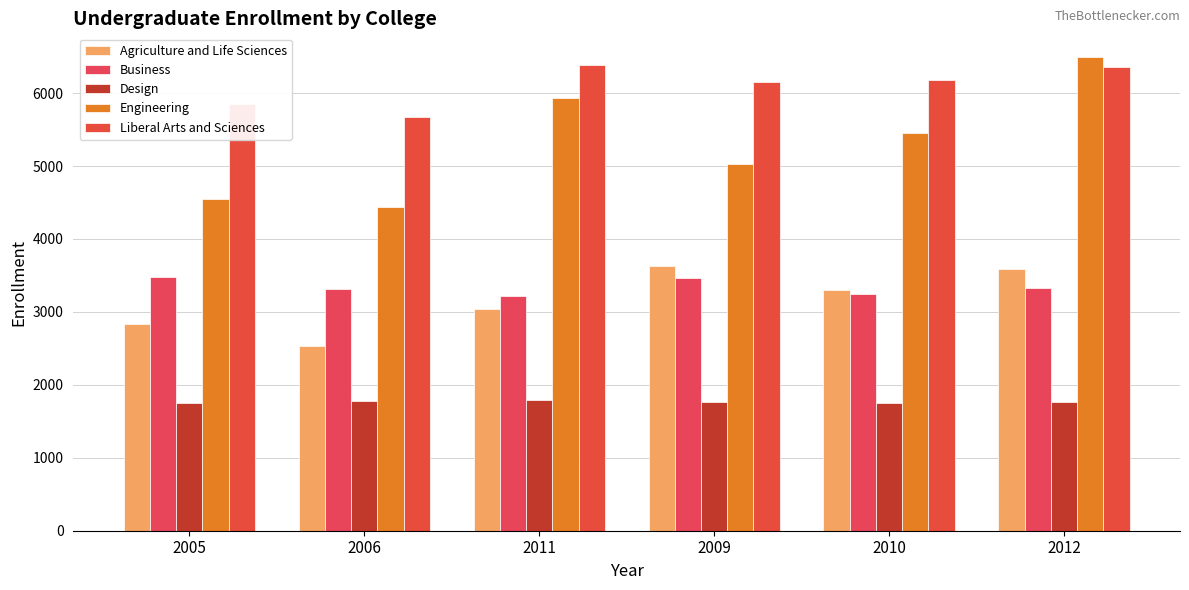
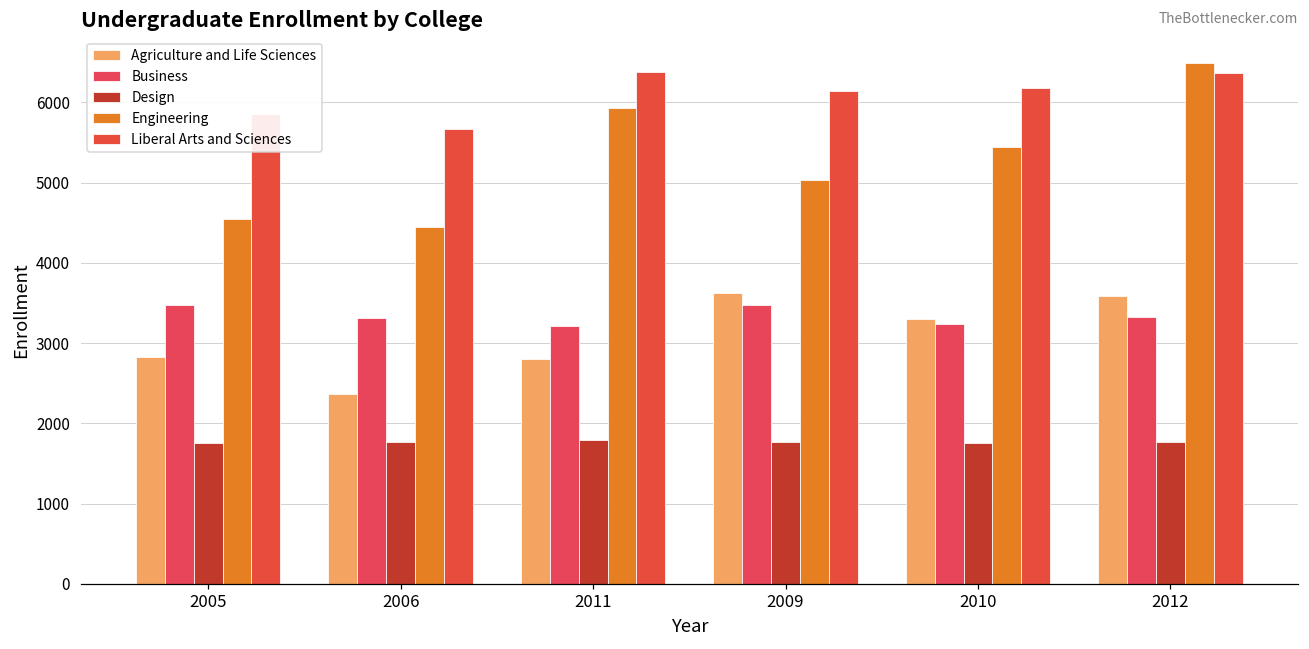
  {
    "Agriculture and Life Sciences": {
      "2005": 2800,
-     "2006": 2500,
-     "2011": 3000,
+     "2006": 2400,
+     "2011": 2800,
      "2009": 3600,
      "2010": 3300,
      "2012": 3600
    }
  }
